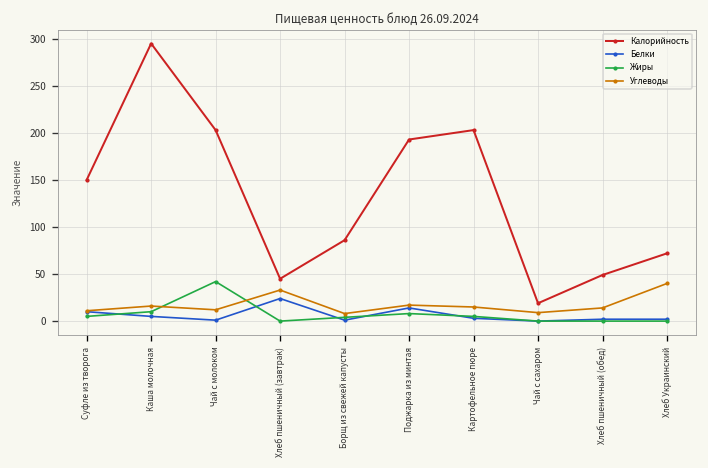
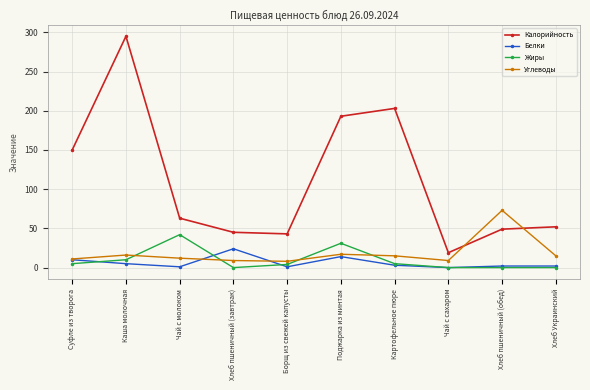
  {
    "Калорийность": {
      "Суфле из творога": 150,
      "Каша молочная": 300,
-     "Чай с молоком": 200,
+     "Чай с молоком": 60,
      "Хлеб пшеничный (завтрак)": 50,
-     "Борщ из свежей капусты": 90,
+     "Борщ из свежей капусты": 40,
      "Поджарка из минтая": 190,
      "Картофельное пюре": 200,
      "Чай с сахаром": 20,
      "Хлеб пшеничный (обед)": 50,
-     "Хлеб Украинский": 70
+     "Хлеб Украинский": 50
    },
    "Белки": {
      "Каша молочная": 10,
      "Чай с молоком": 0,
      "Хлеб пшеничный (завтрак)": 20
    },
    "Жиры": {
      "Суфле из творога": 10,
      "Каша молочная": 10,
      "Чай с молоком": 40,
      "Хлеб пшеничный (завтрак)": 0,
-     "Поджарка из минтая": 10
+     "Поджарка из минтая": 30
    },
    "Углеводы": {
      "Каша молочная": 20,
      "Чай с молоком": 10,
-     "Хлеб пшеничный (завтрак)": 30,
+     "Хлеб пшеничный (завтрак)": 10,
      "Борщ из свежей капусты": 10,
      "Картофельное пюре": 20,
      "Чай с сахаром": 10,
-     "Хлеб пшеничный (обед)": 10,
-     "Хлеб Украинский": 40
+     "Хлеб пшеничный (обед)": 70,
+     "Хлеб Украинский": 20
    }
  }
